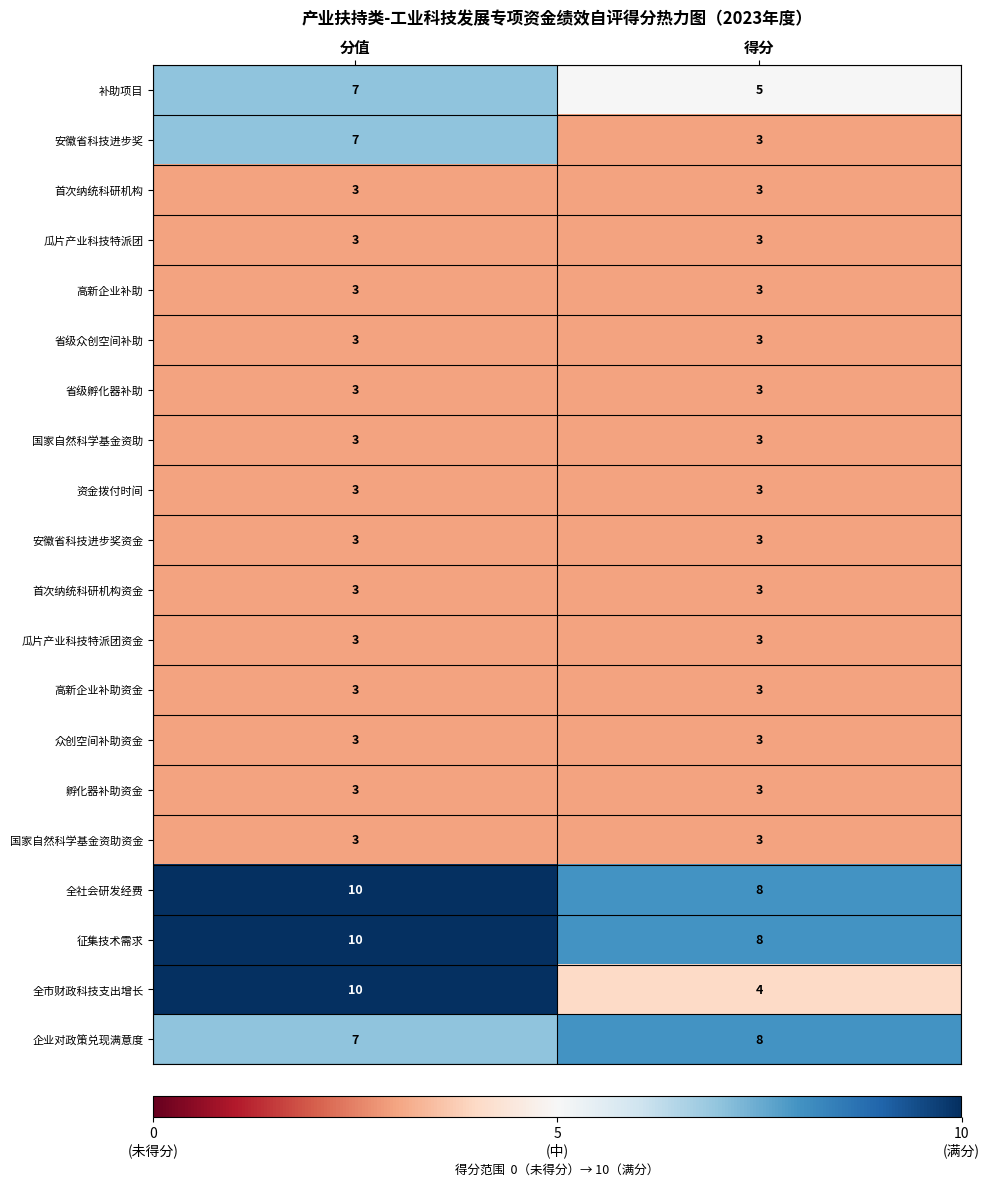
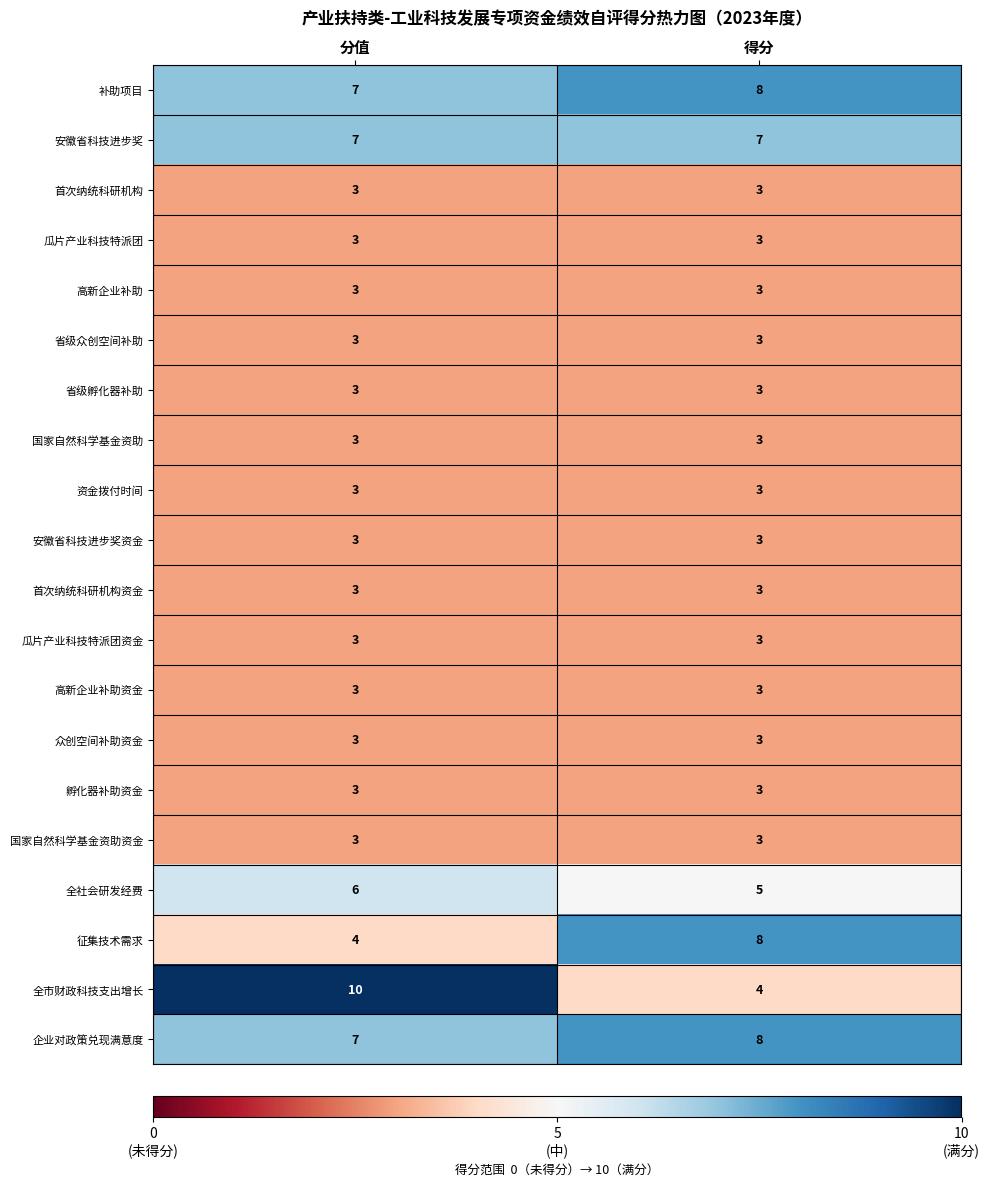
  {
    "补助项目": {
      "分值": 7,
-     "得分": 5
+     "得分": 8
    },
    "安徽省科技进步奖": {
      "分值": 7,
-     "得分": 3
+     "得分": 7
    },
    "首次纳统科研机构": {
      "分值": 3,
      "得分": 3
    },
    "瓜片产业科技特派团": {
      "分值": 3,
      "得分": 3
    },
    "高新企业补助": {
      "分值": 3,
      "得分": 3
    },
    "省级众创空间补助": {
      "分值": 3,
      "得分": 3
    },
    "省级孵化器补助": {
      "分值": 3,
      "得分": 3
    },
    "国家自然科学基金资助": {
      "分值": 3,
      "得分": 3
    },
    "资金拨付时间": {
      "分值": 3,
      "得分": 3
    },
    "安徽省科技进步奖资金": {
      "分值": 3,
      "得分": 3
    },
    "首次纳统科研机构资金": {
      "分值": 3,
      "得分": 3
    },
    "瓜片产业科技特派团资金": {
      "分值": 3,
      "得分": 3
    },
    "高新企业补助资金": {
      "分值": 3,
      "得分": 3
    },
    "众创空间补助资金": {
      "分值": 3,
      "得分": 3
    },
    "孵化器补助资金": {
      "分值": 3,
      "得分": 3
    },
    "国家自然科学基金资助资金": {
      "分值": 3,
      "得分": 3
    },
    "全社会研发经费": {
-     "分值": 10,
-     "得分": 8
+     "分值": 6,
+     "得分": 5
    },
    "征集技术需求": {
-     "分值": 10,
+     "分值": 4,
      "得分": 8
    },
    "全市财政科技支出增长": {
      "分值": 10,
      "得分": 4
    },
    "企业对政策兑现满意度": {
      "分值": 7,
      "得分": 8
    }
  }
